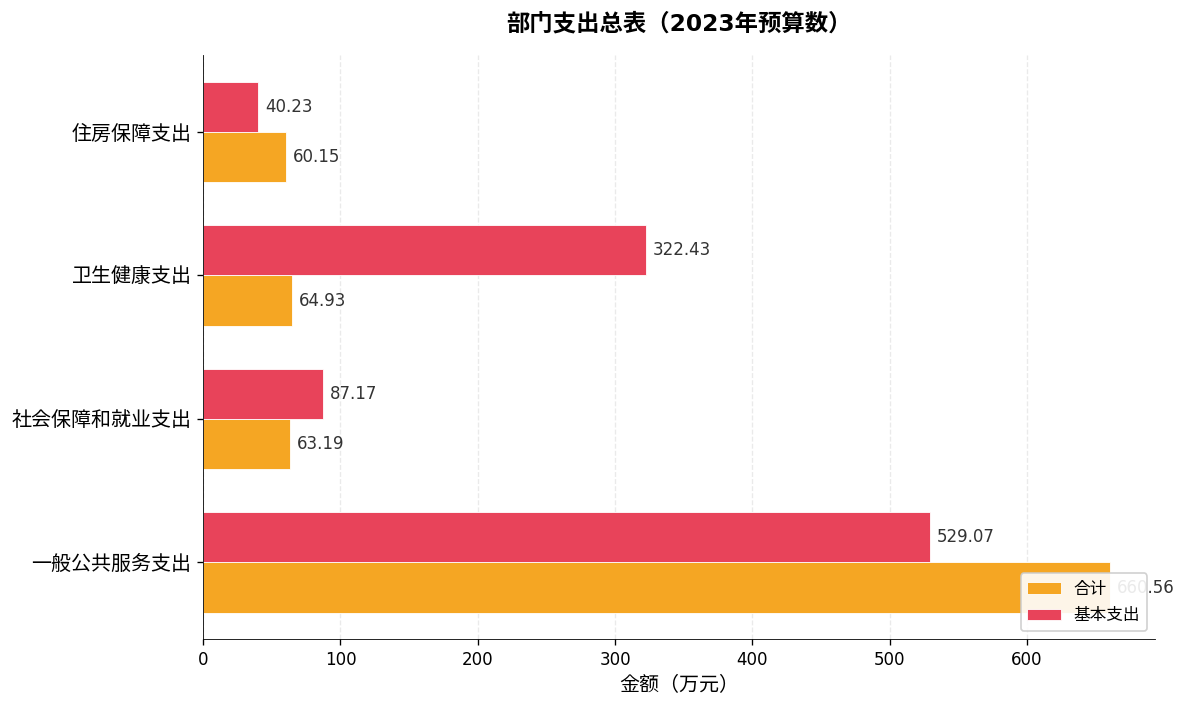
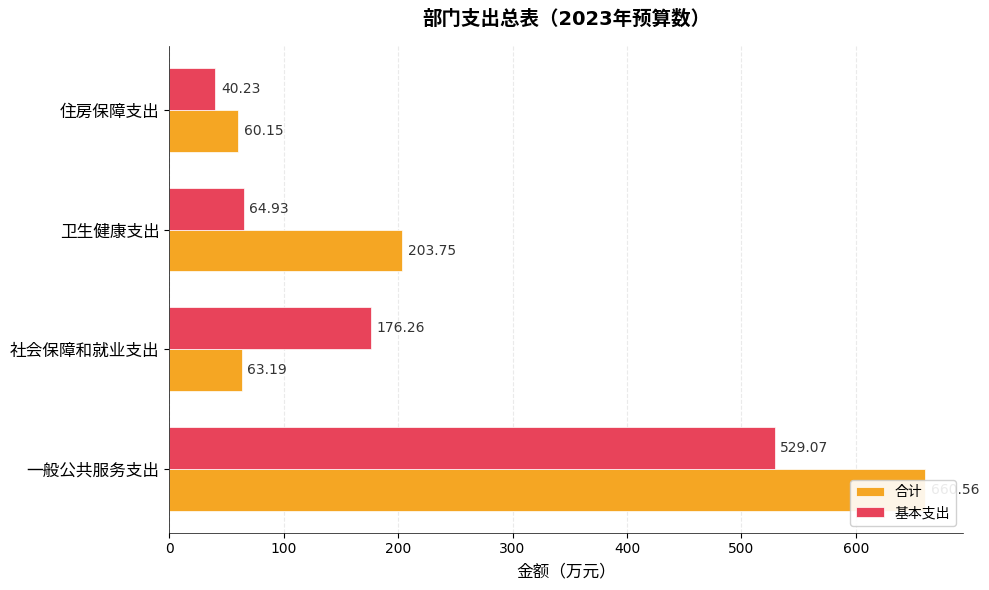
  {
    "合计": {
      "住房保障支出": 60.15,
-     "卫生健康支出": 64.93,
+     "卫生健康支出": 203.75,
      "社会保障和就业支出": 63.19
    },
    "基本支出": {
      "住房保障支出": 40.23,
-     "卫生健康支出": 322.43,
-     "社会保障和就业支出": 87.17,
+     "卫生健康支出": 64.93,
+     "社会保障和就业支出": 176.26,
      "一般公共服务支出": 529.07
    }
  }
